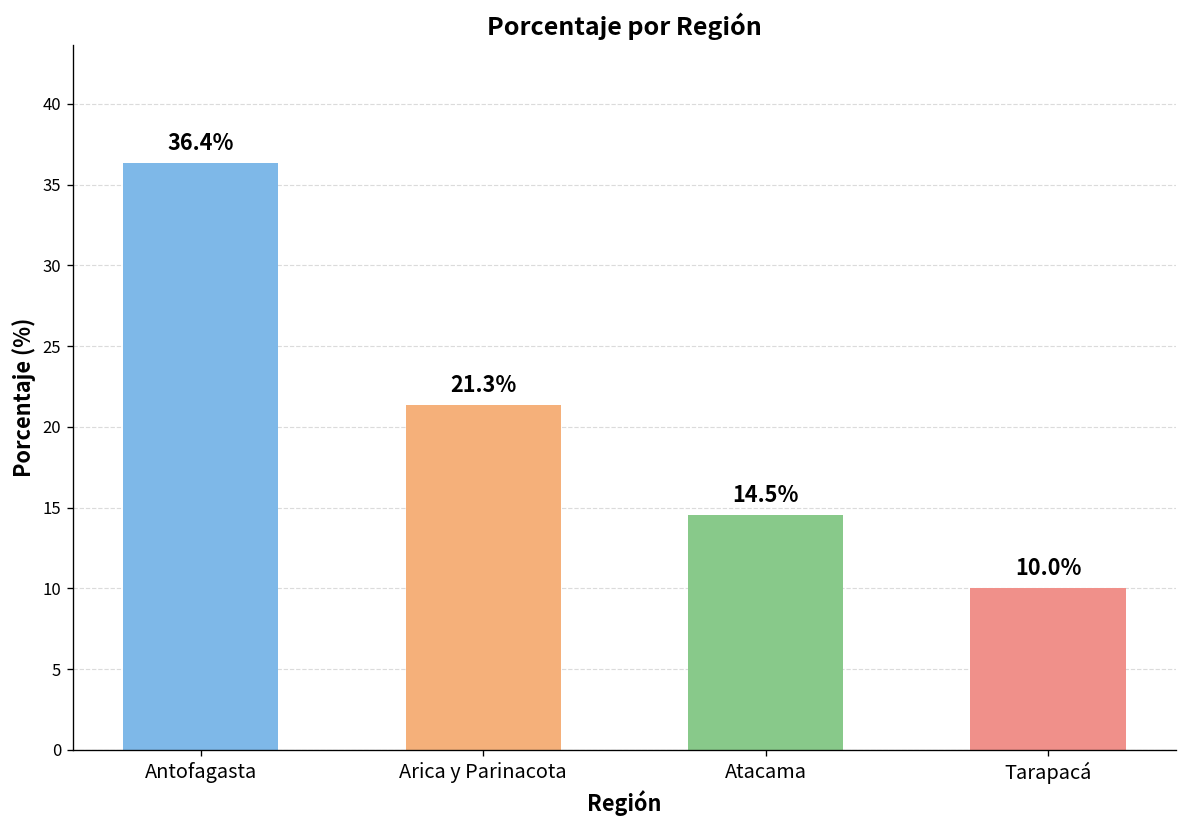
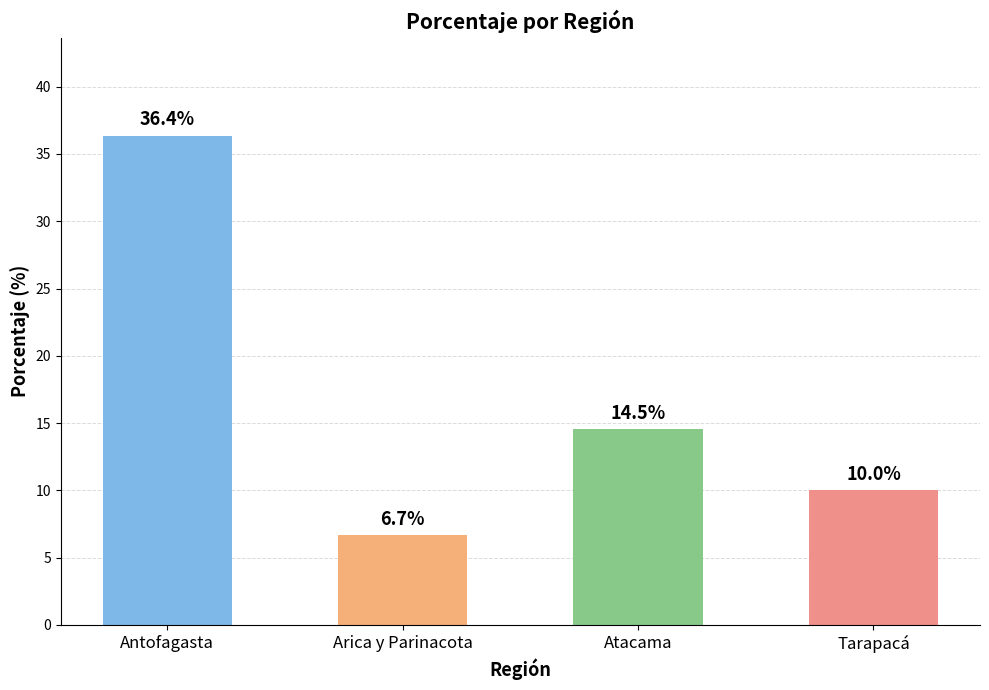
  {
    "Antofagasta": "36.4%",
-   "Arica y Parinacota": "21.3%",
+   "Arica y Parinacota": "6.7%",
    "Atacama": "14.5%",
    "Tarapacá": "10.0%"
  }
